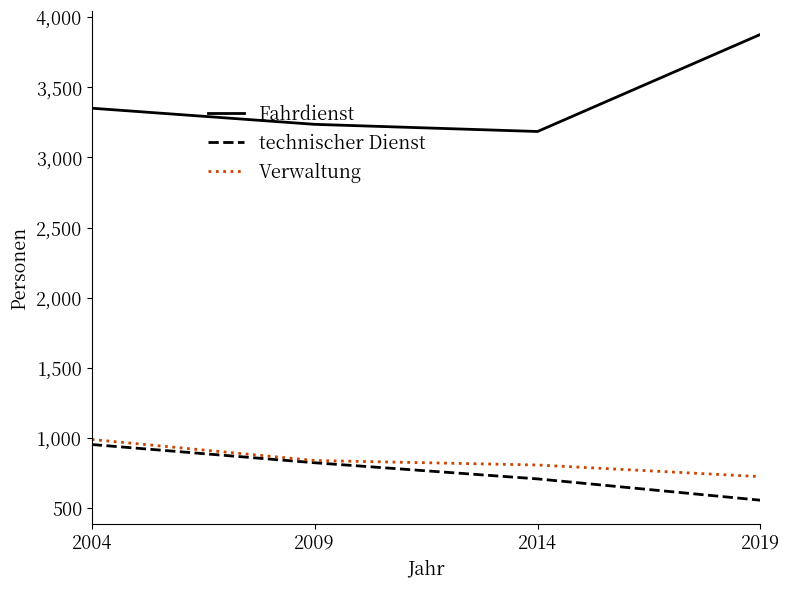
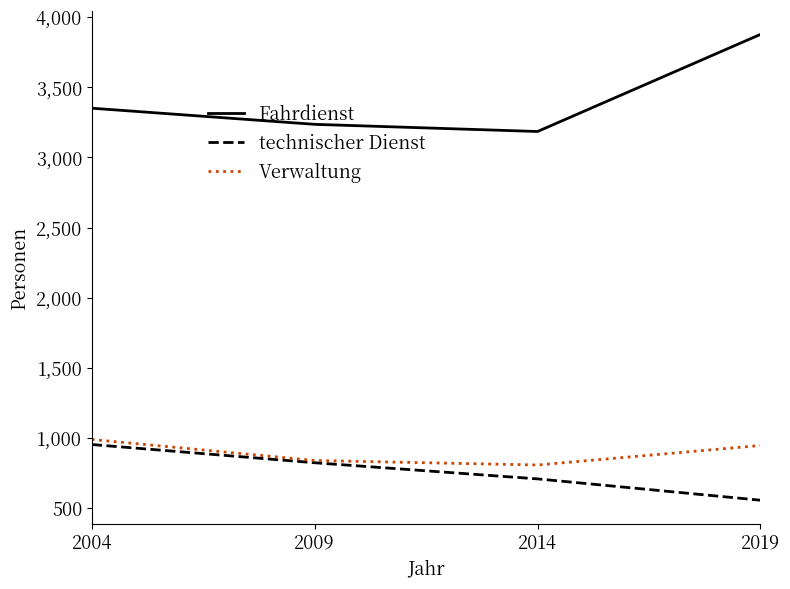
  {
    "Verwaltung": {
      "2004": 990,
      "2014": 810,
-     "2019": 730
+     "2019": 950
    }
  }
